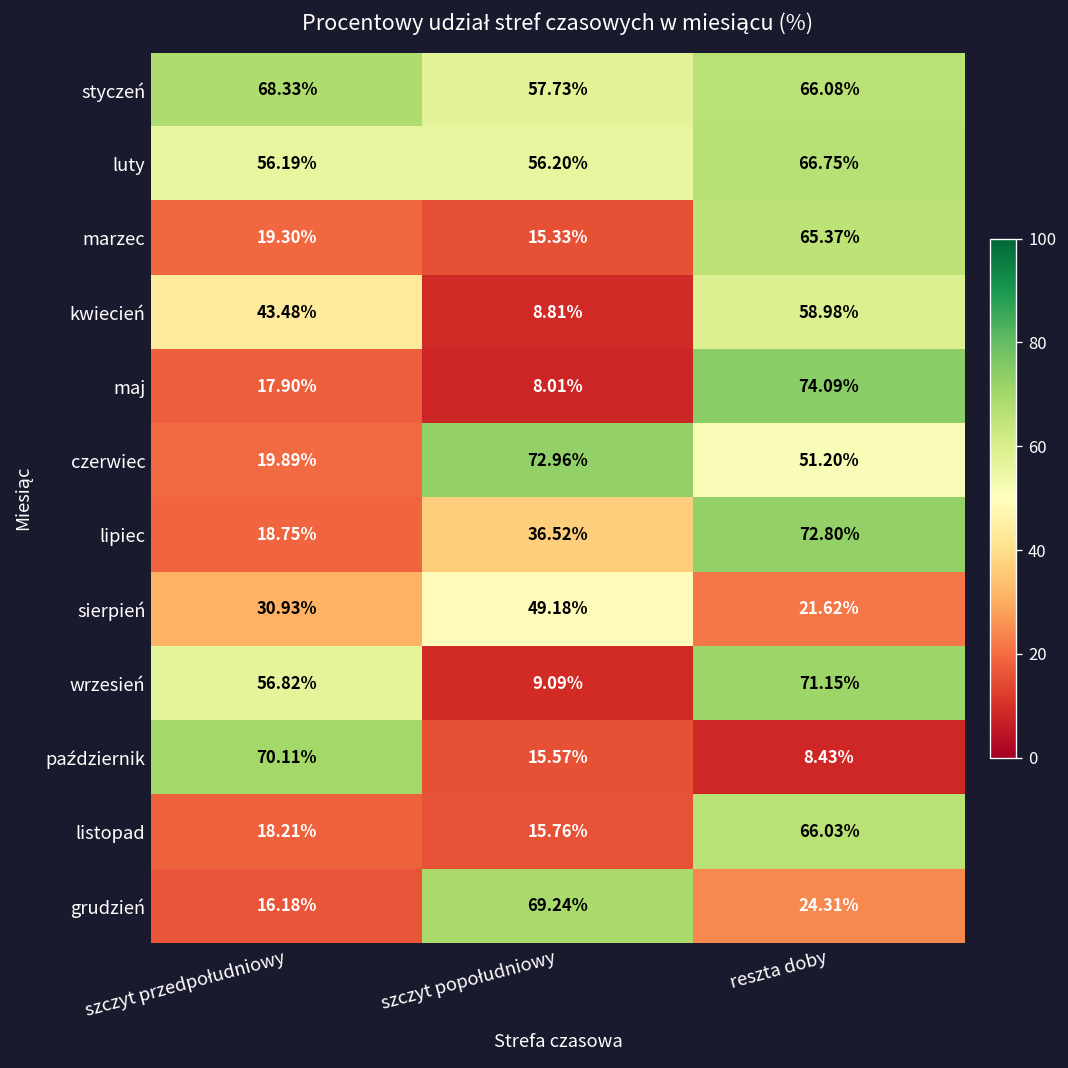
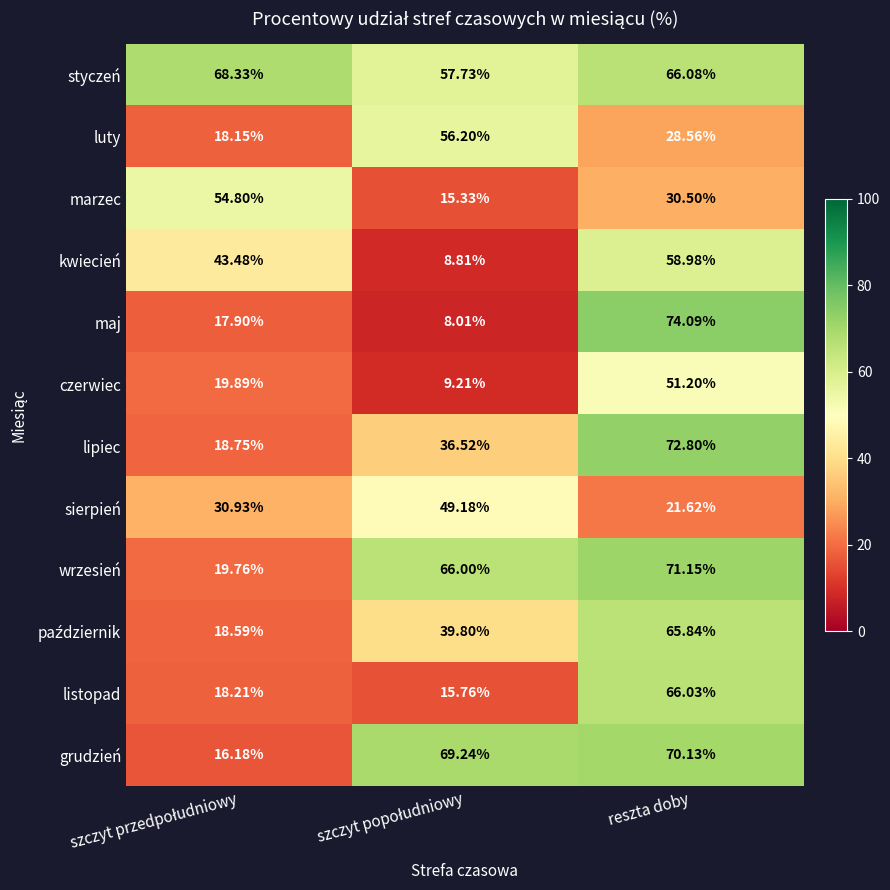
  {
    "styczeń": {
      "szczyt przedpołudniowy": "68.33%",
      "szczyt popołudniowy": "57.73%",
      "reszta doby": "66.08%"
    },
    "luty": {
-     "szczyt przedpołudniowy": "56.19%",
+     "szczyt przedpołudniowy": "18.15%",
      "szczyt popołudniowy": "56.20%",
-     "reszta doby": "66.75%"
+     "reszta doby": "28.56%"
    },
    "marzec": {
-     "szczyt przedpołudniowy": "19.30%",
+     "szczyt przedpołudniowy": "54.80%",
      "szczyt popołudniowy": "15.33%",
-     "reszta doby": "65.37%"
+     "reszta doby": "30.50%"
    },
    "kwiecień": {
      "szczyt przedpołudniowy": "43.48%",
      "szczyt popołudniowy": "8.81%",
      "reszta doby": "58.98%"
    },
    "maj": {
      "szczyt przedpołudniowy": "17.90%",
      "szczyt popołudniowy": "8.01%",
      "reszta doby": "74.09%"
    },
    "czerwiec": {
      "szczyt przedpołudniowy": "19.89%",
-     "szczyt popołudniowy": "72.96%",
+     "szczyt popołudniowy": "9.21%",
      "reszta doby": "51.20%"
    },
    "lipiec": {
      "szczyt przedpołudniowy": "18.75%",
      "szczyt popołudniowy": "36.52%",
      "reszta doby": "72.80%"
    },
    "sierpień": {
      "szczyt przedpołudniowy": "30.93%",
      "szczyt popołudniowy": "49.18%",
      "reszta doby": "21.62%"
    },
    "wrzesień": {
-     "szczyt przedpołudniowy": "56.82%",
-     "szczyt popołudniowy": "9.09%",
+     "szczyt przedpołudniowy": "19.76%",
+     "szczyt popołudniowy": "66.00%",
      "reszta doby": "71.15%"
    },
    "październik": {
-     "szczyt przedpołudniowy": "70.11%",
-     "szczyt popołudniowy": "15.57%",
-     "reszta doby": "8.43%"
+     "szczyt przedpołudniowy": "18.59%",
+     "szczyt popołudniowy": "39.80%",
+     "reszta doby": "65.84%"
    },
    "listopad": {
      "szczyt przedpołudniowy": "18.21%",
      "szczyt popołudniowy": "15.76%",
      "reszta doby": "66.03%"
    },
    "grudzień": {
      "szczyt przedpołudniowy": "16.18%",
      "szczyt popołudniowy": "69.24%",
-     "reszta doby": "24.31%"
+     "reszta doby": "70.13%"
    }
  }
